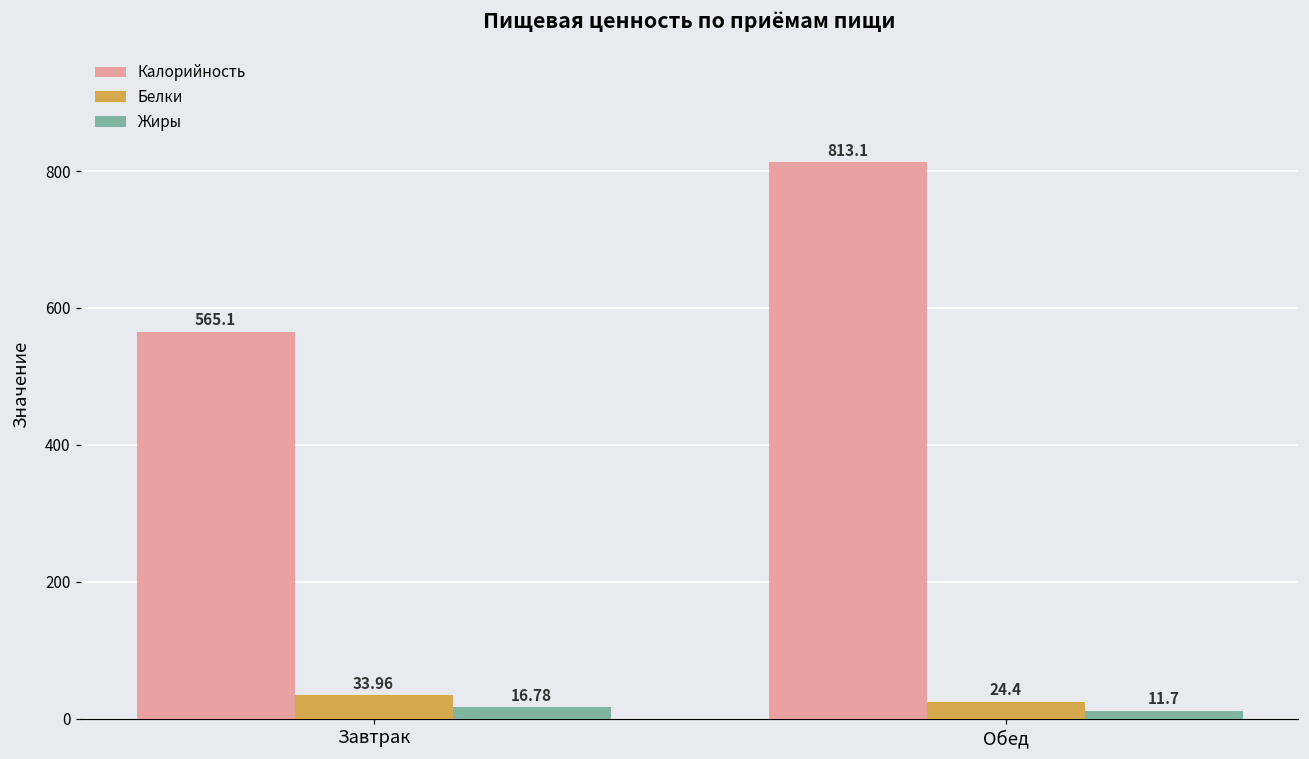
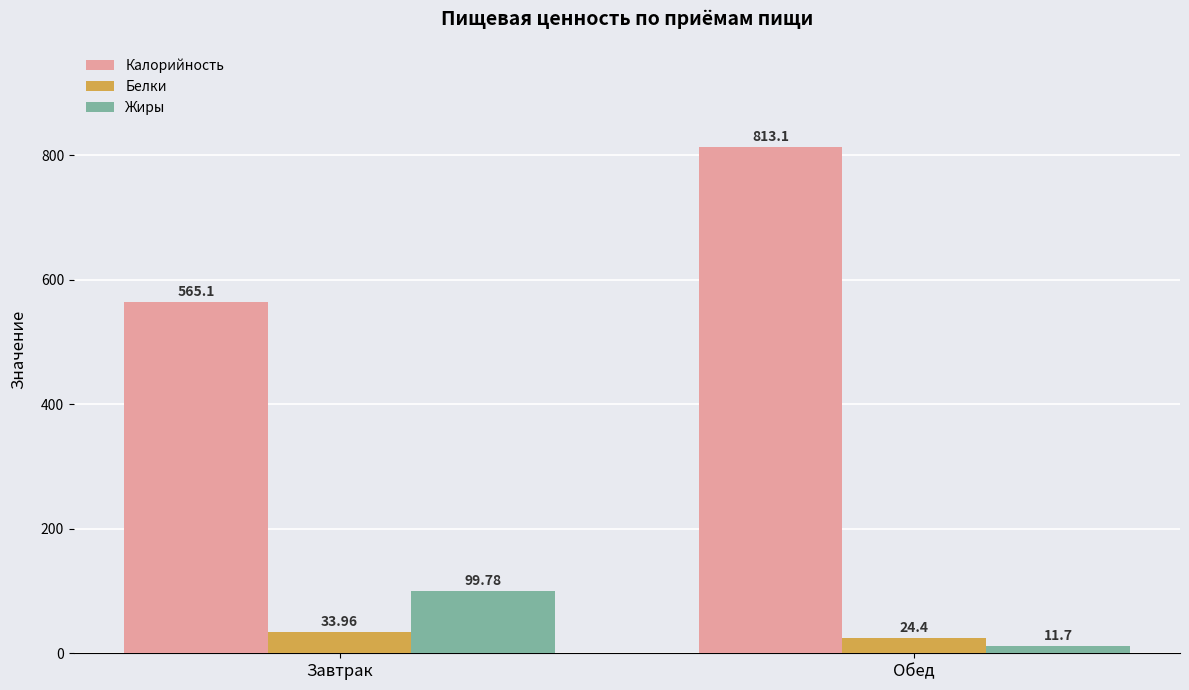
  {
    "Калорийность": {
      "Завтрак": 565.1,
      "Обед": 813.1
    },
    "Белки": {
      "Завтрак": 33.96,
      "Обед": 24.4
    },
    "Жиры": {
-     "Завтрак": 16.78,
+     "Завтрак": 99.78,
      "Обед": 11.7
    }
  }
